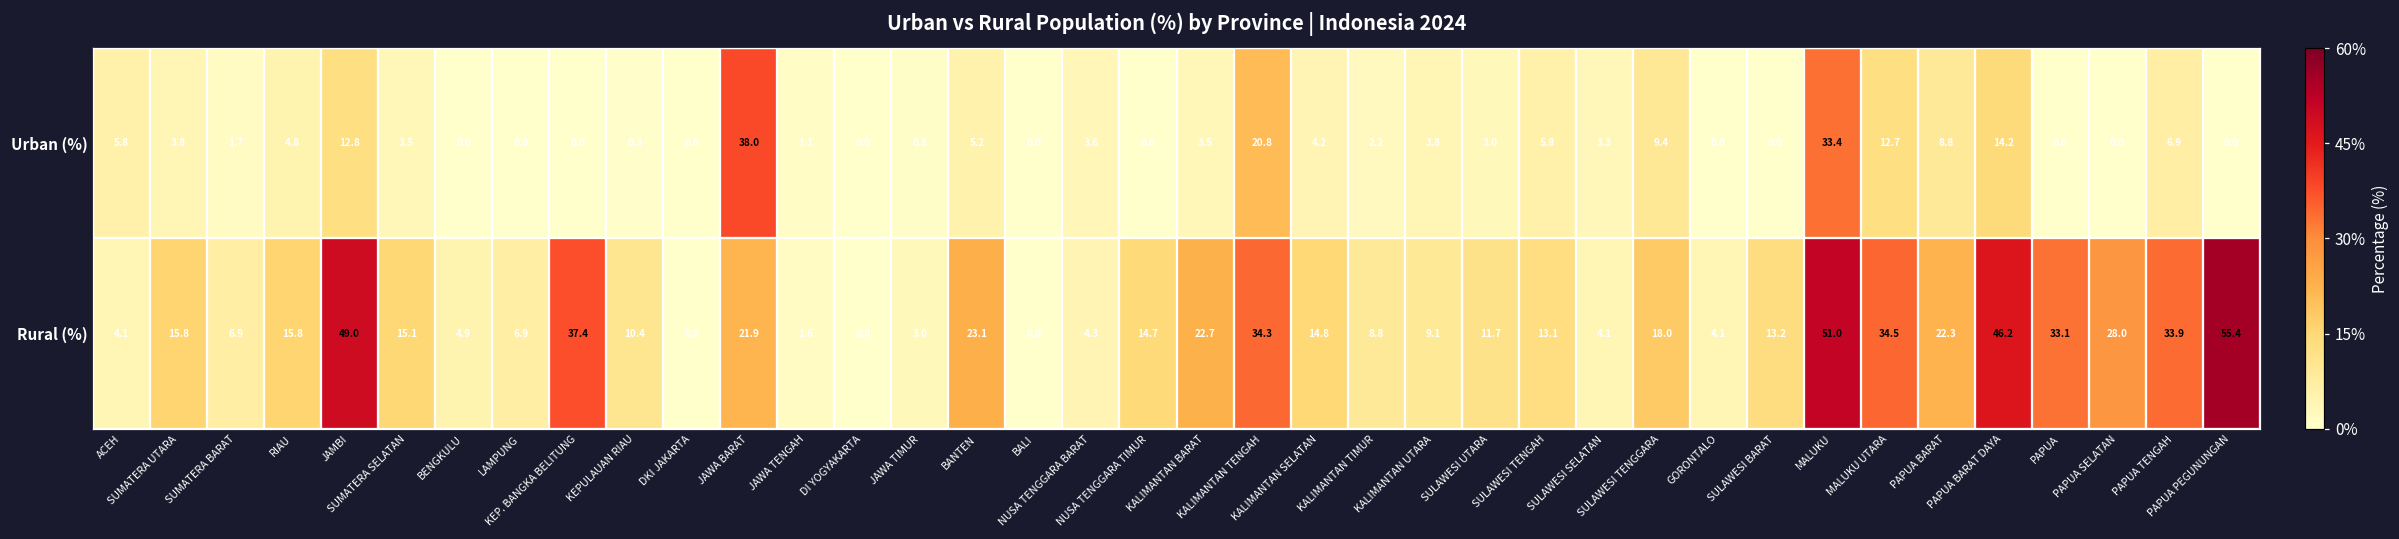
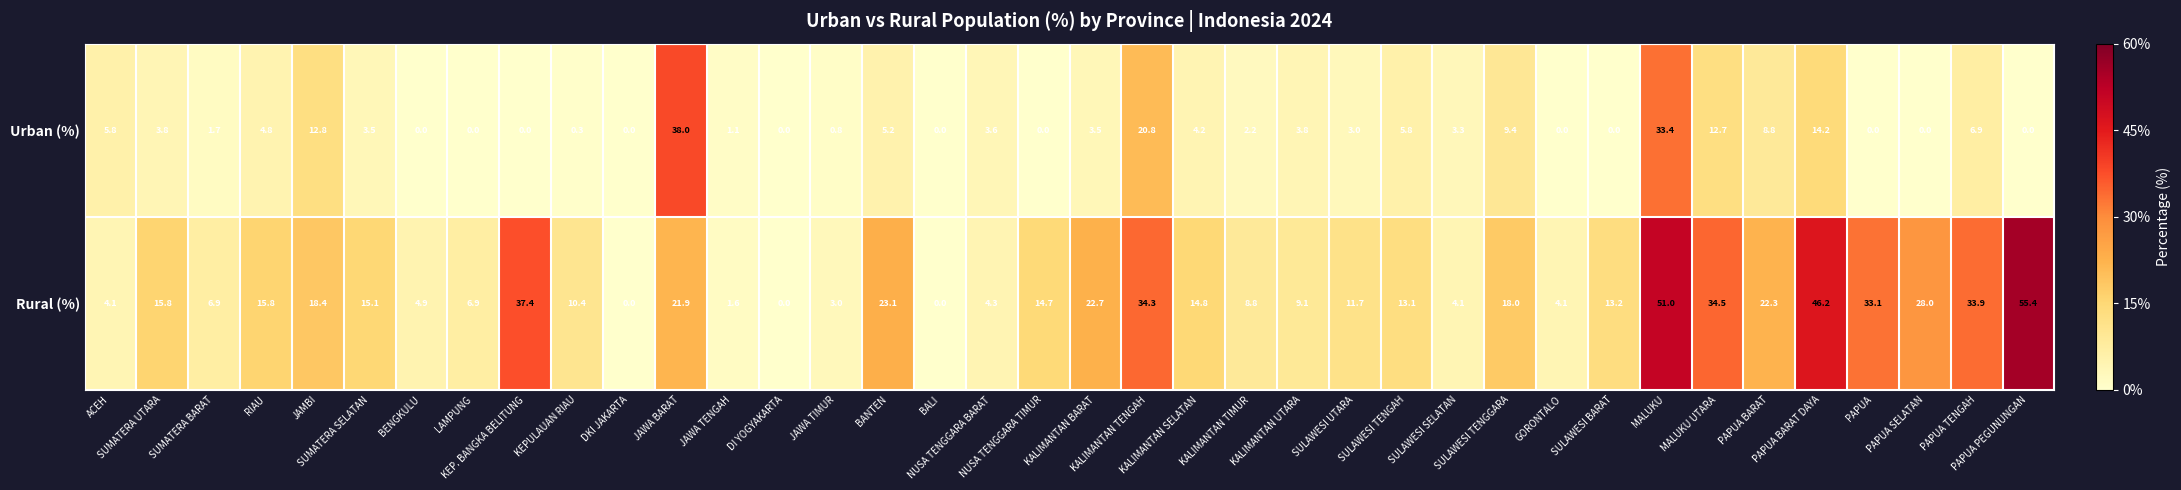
  {
    "Urban (%)": {
      "ACEH": 5.8,
      "SUMATERA UTARA": 3.8,
      "SUMATERA BARAT": 1.7,
      "RIAU": 4.8,
      "JAMBI": 12.8,
      "SUMATERA SELATAN": 3.5,
      "BENGKULU": 0.0,
      "LAMPUNG": 0.0,
      "KEP. BANGKA BELITUNG": 0.0,
      "KEPULAUAN RIAU": 0.3,
      "DKI JAKARTA": 0.0,
      "JAWA BARAT": 38.0,
      "JAWA TENGAH": 1.1,
      "DI YOGYAKARTA": 0.0,
      "JAWA TIMUR": 0.8,
      "BANTEN": 5.2,
      "BALI": 0.0,
      "NUSA TENGGARA BARAT": 3.6,
      "NUSA TENGGARA TIMUR": 0.0,
      "KALIMANTAN BARAT": 3.5,
      "KALIMANTAN TENGAH": 20.8,
      "KALIMANTAN SELATAN": 4.2,
      "KALIMANTAN TIMUR": 2.2,
      "KALIMANTAN UTARA": 3.8,
      "SULAWESI UTARA": 3.0,
      "SULAWESI TENGAH": 5.8,
      "SULAWESI SELATAN": 3.3,
      "SULAWESI TENGGARA": 9.4,
      "GORONTALO": 0.0,
      "SULAWESI BARAT": 0.0,
      "MALUKU": 33.4,
      "MALUKU UTARA": 12.7,
      "PAPUA BARAT": 8.8,
      "PAPUA BARAT DAYA": 14.2,
      "PAPUA": 0.0,
      "PAPUA SELATAN": 0.0,
      "PAPUA TENGAH": 6.9,
      "PAPUA PEGUNUNGAN": 0.0
    },
    "Rural (%)": {
      "ACEH": 4.1,
      "SUMATERA UTARA": 15.8,
      "SUMATERA BARAT": 6.9,
      "RIAU": 15.8,
-     "JAMBI": 49.0,
+     "JAMBI": 18.4,
      "SUMATERA SELATAN": 15.1,
      "BENGKULU": 4.9,
      "LAMPUNG": 6.9,
      "KEP. BANGKA BELITUNG": 37.4,
      "KEPULAUAN RIAU": 10.4,
      "DKI JAKARTA": 0.0,
      "JAWA BARAT": 21.9,
      "JAWA TENGAH": 1.6,
      "DI YOGYAKARTA": 0.0,
      "JAWA TIMUR": 3.0,
      "BANTEN": 23.1,
      "BALI": 0.0,
      "NUSA TENGGARA BARAT": 4.3,
      "NUSA TENGGARA TIMUR": 14.7,
      "KALIMANTAN BARAT": 22.7,
      "KALIMANTAN TENGAH": 34.3,
      "KALIMANTAN SELATAN": 14.8,
      "KALIMANTAN TIMUR": 8.8,
      "KALIMANTAN UTARA": 9.1,
      "SULAWESI UTARA": 11.7,
      "SULAWESI TENGAH": 13.1,
      "SULAWESI SELATAN": 4.1,
      "SULAWESI TENGGARA": 18.0,
      "GORONTALO": 4.1,
      "SULAWESI BARAT": 13.2,
      "MALUKU": 51.0,
      "MALUKU UTARA": 34.5,
      "PAPUA BARAT": 22.3,
      "PAPUA BARAT DAYA": 46.2,
      "PAPUA": 33.1,
      "PAPUA SELATAN": 28.0,
      "PAPUA TENGAH": 33.9,
      "PAPUA PEGUNUNGAN": 55.4
    }
  }
